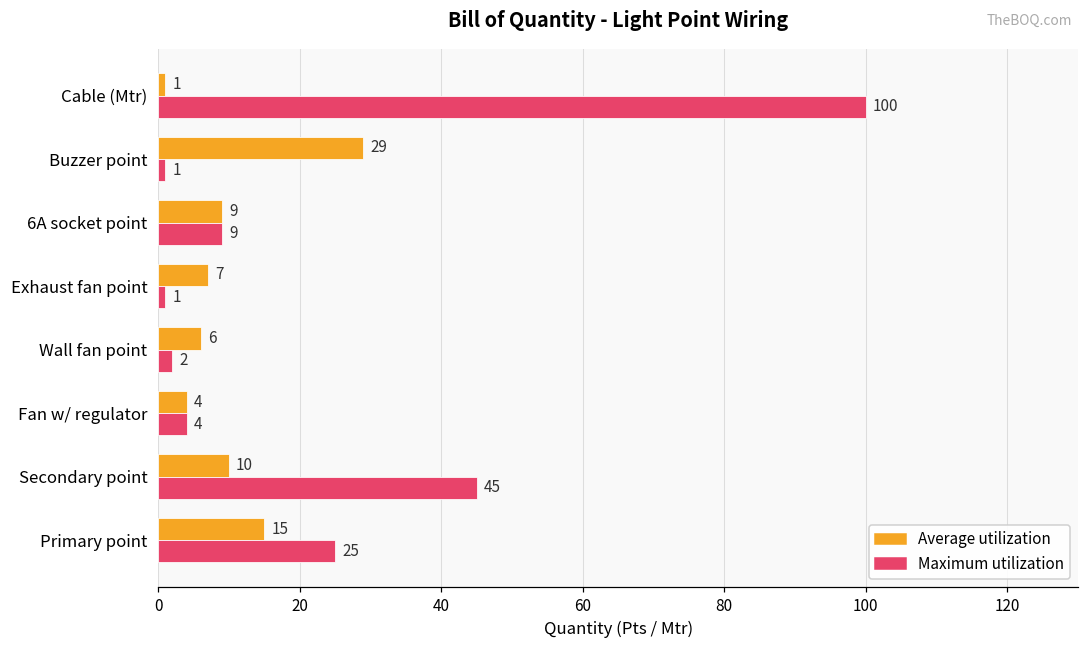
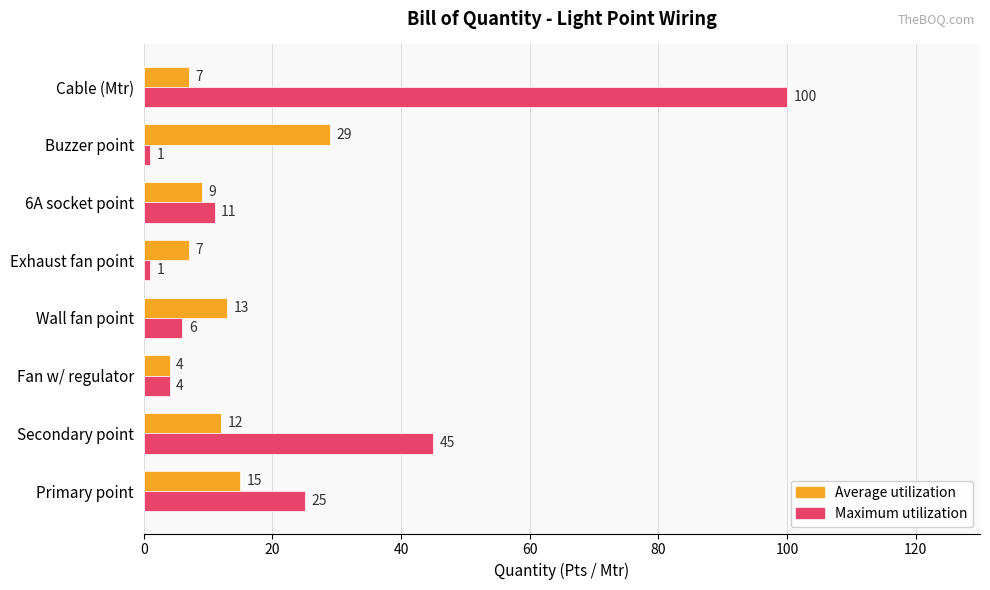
  {
    "Average utilization": {
-     "Cable (Mtr)": 1,
+     "Cable (Mtr)": 7,
      "Buzzer point": 29,
      "6A socket point": 9,
      "Exhaust fan point": 7,
-     "Wall fan point": 6,
+     "Wall fan point": 13,
      "Fan w/ regulator": 4,
-     "Secondary point": 10,
+     "Secondary point": 12,
      "Primary point": 15
    },
    "Maximum utilization": {
      "Cable (Mtr)": 100,
      "Buzzer point": 1,
-     "6A socket point": 9,
+     "6A socket point": 11,
      "Exhaust fan point": 1,
-     "Wall fan point": 2,
+     "Wall fan point": 6,
      "Fan w/ regulator": 4,
      "Secondary point": 45,
      "Primary point": 25
    }
  }
